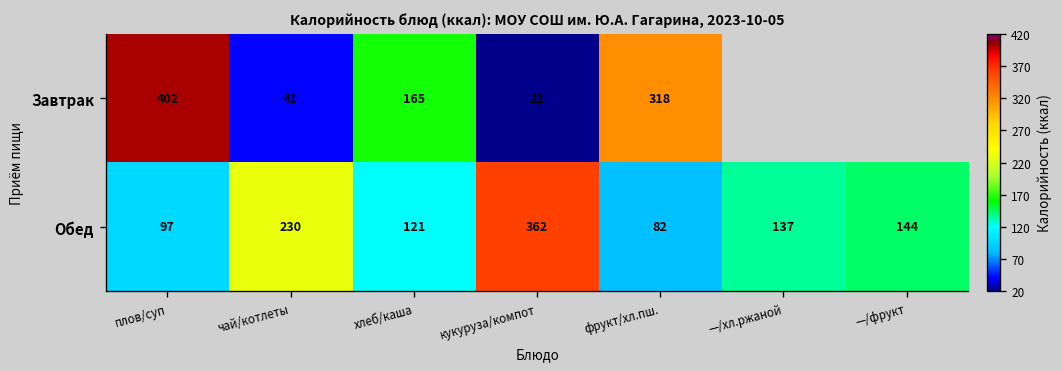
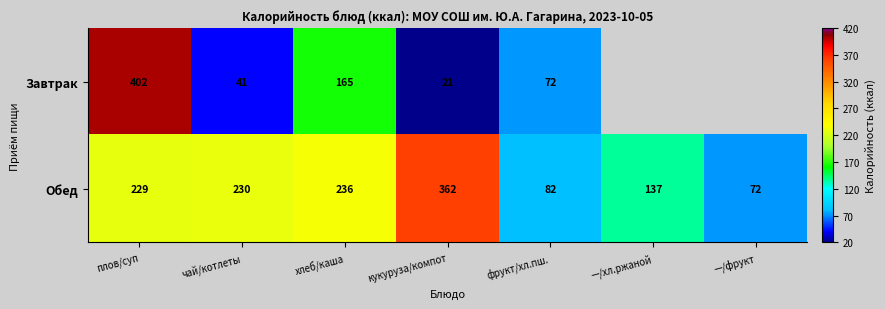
  {
    "Завтрак": {
      "плов/суп": 402,
      "чай/котлеты": 41,
      "хлеб/каша": 165,
      "кукуруза/компот": 21,
-     "фрукт/хл.пш.": 318
+     "фрукт/хл.пш.": 72
    },
    "Обед": {
-     "плов/суп": 97,
+     "плов/суп": 229,
      "чай/котлеты": 230,
-     "хлеб/каша": 121,
+     "хлеб/каша": 236,
      "кукуруза/компот": 362,
      "фрукт/хл.пш.": 82,
      "—/хл.ржаной": 137,
-     "—/фрукт": 144
+     "—/фрукт": 72
    }
  }
